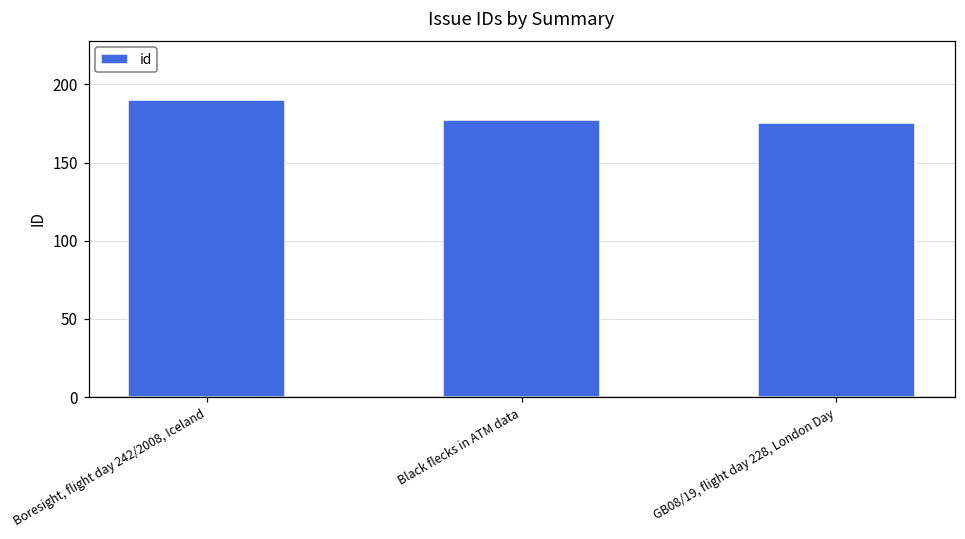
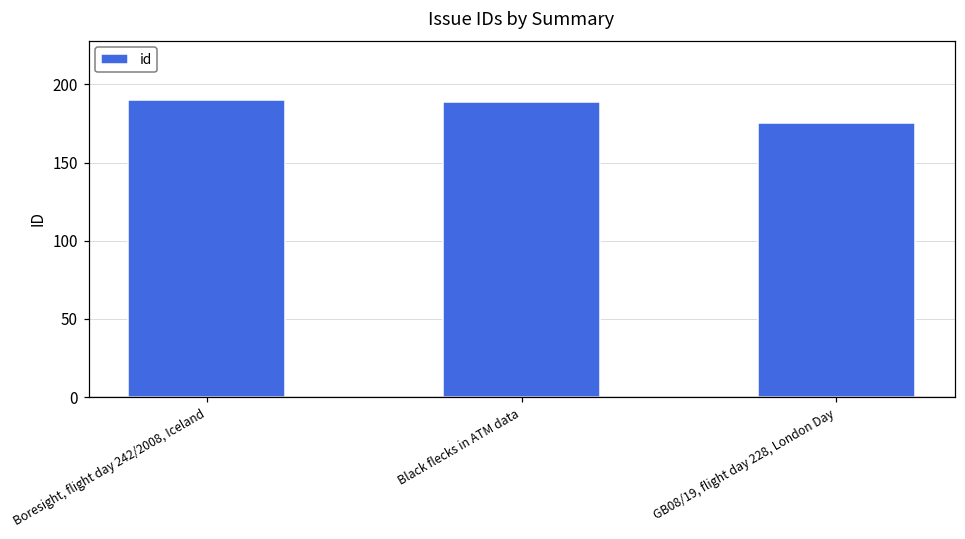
  {
    "Boresight, flight day 242/2008, Iceland": 190,
-   "Black flecks in ATM data": 177,
+   "Black flecks in ATM data": 189,
    "GB08/19, flight day 228, London Day": 175
  }
